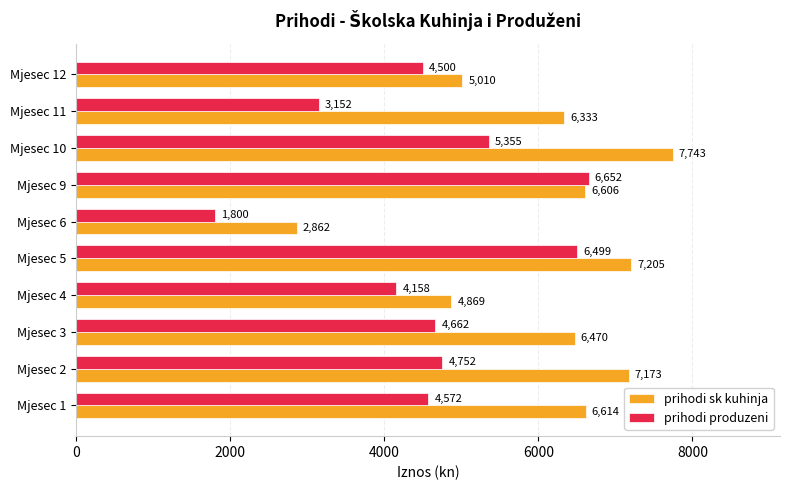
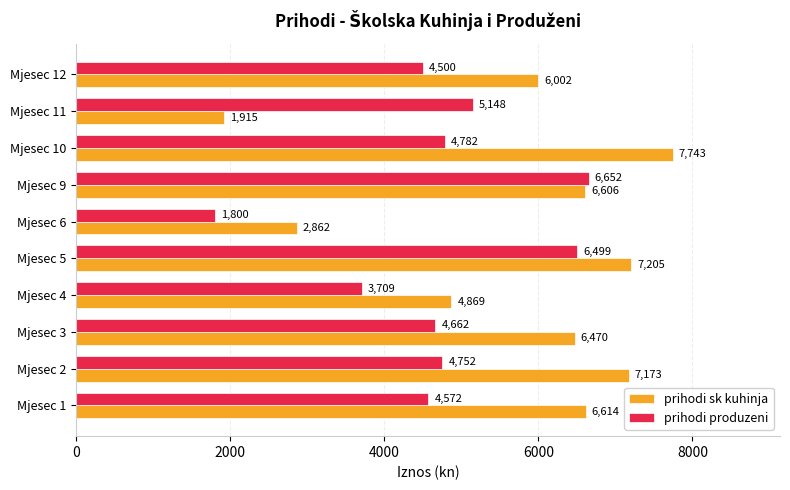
  {
    "prihodi sk kuhinja": {
-     "Mjesec 12": "5,010",
-     "Mjesec 11": "6,333",
+     "Mjesec 12": "6,002",
+     "Mjesec 11": "1,915",
      "Mjesec 10": "7,743",
      "Mjesec 9": "6,606",
      "Mjesec 6": "2,862",
      "Mjesec 5": "7,205",
      "Mjesec 4": "4,869",
      "Mjesec 3": "6,470",
      "Mjesec 2": "7,173",
      "Mjesec 1": "6,614"
    },
    "prihodi produzeni": {
      "Mjesec 12": "4,500",
-     "Mjesec 11": "3,152",
-     "Mjesec 10": "5,355",
+     "Mjesec 11": "5,148",
+     "Mjesec 10": "4,782",
      "Mjesec 9": "6,652",
      "Mjesec 6": "1,800",
      "Mjesec 5": "6,499",
-     "Mjesec 4": "4,158",
+     "Mjesec 4": "3,709",
      "Mjesec 3": "4,662",
      "Mjesec 2": "4,752",
      "Mjesec 1": "4,572"
    }
  }
